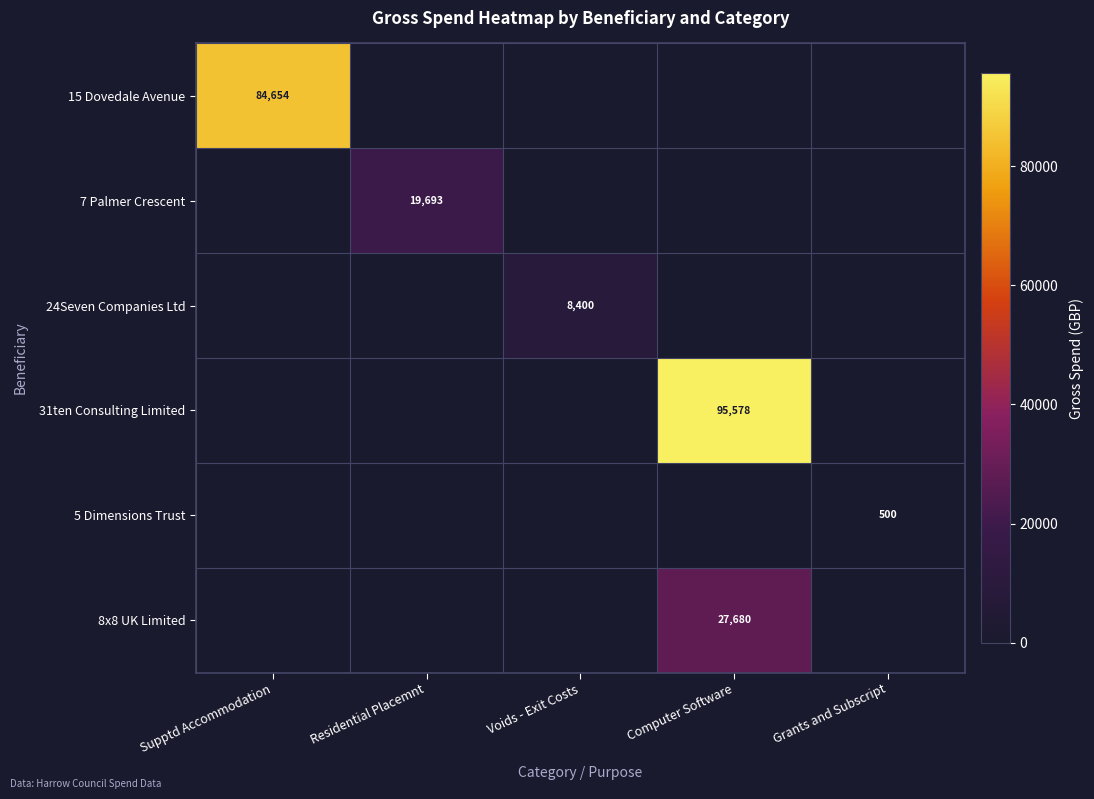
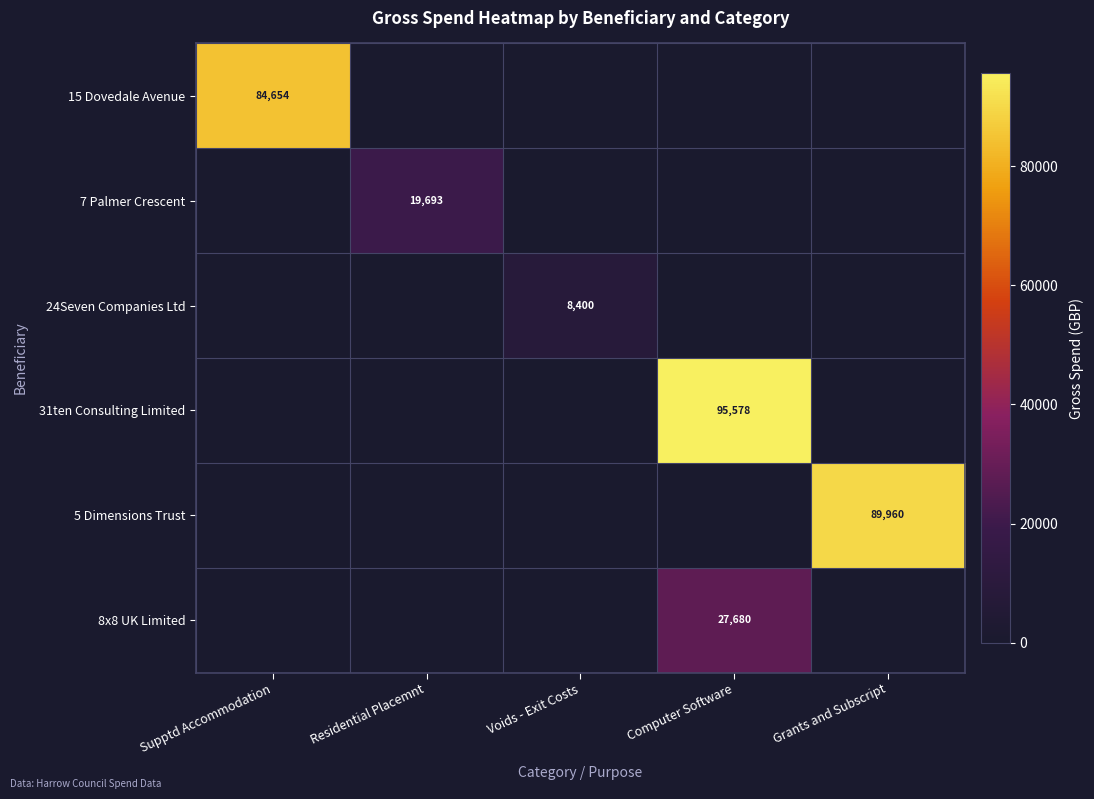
  {
    "15 Dovedale Avenue": {
      "Supptd Accommodation": "84,654"
    },
    "7 Palmer Crescent": {
      "Residential Placemnt": "19,693"
    },
    "24Seven Companies Ltd": {
      "Voids - Exit Costs": "8,400"
    },
    "31ten Consulting Limited": {
      "Computer Software": "95,578"
    },
    "5 Dimensions Trust": {
-     "Grants and Subscript": "500"
+     "Grants and Subscript": "89,960"
    },
    "8x8 UK Limited": {
      "Computer Software": "27,680"
    }
  }
